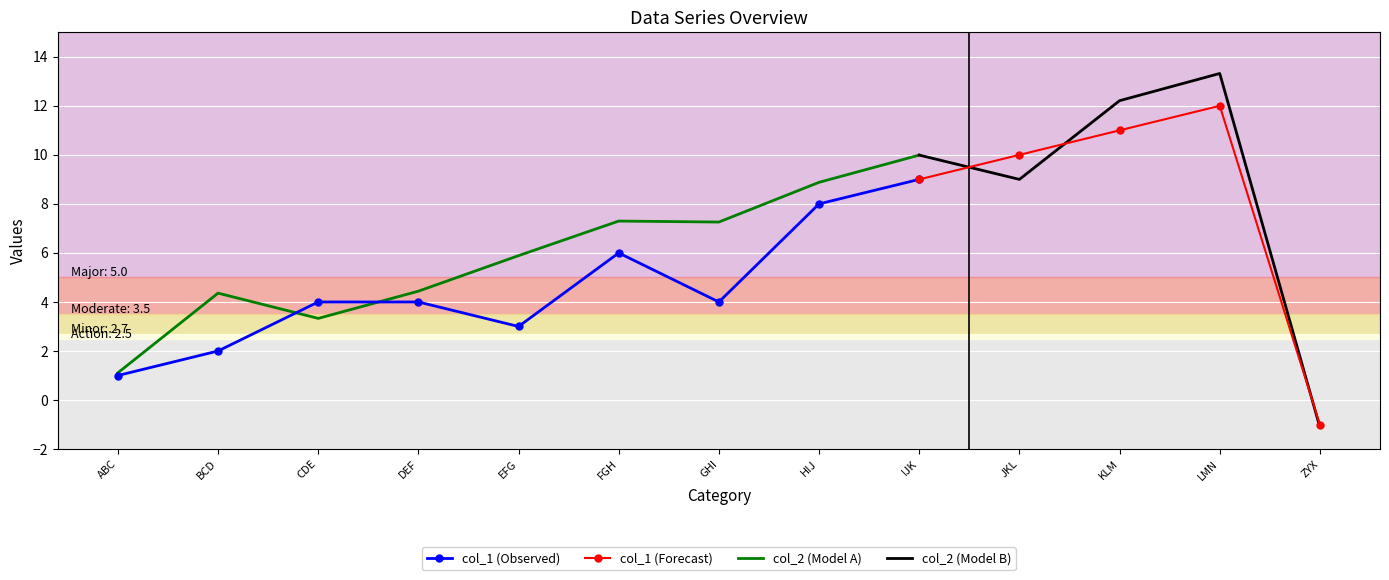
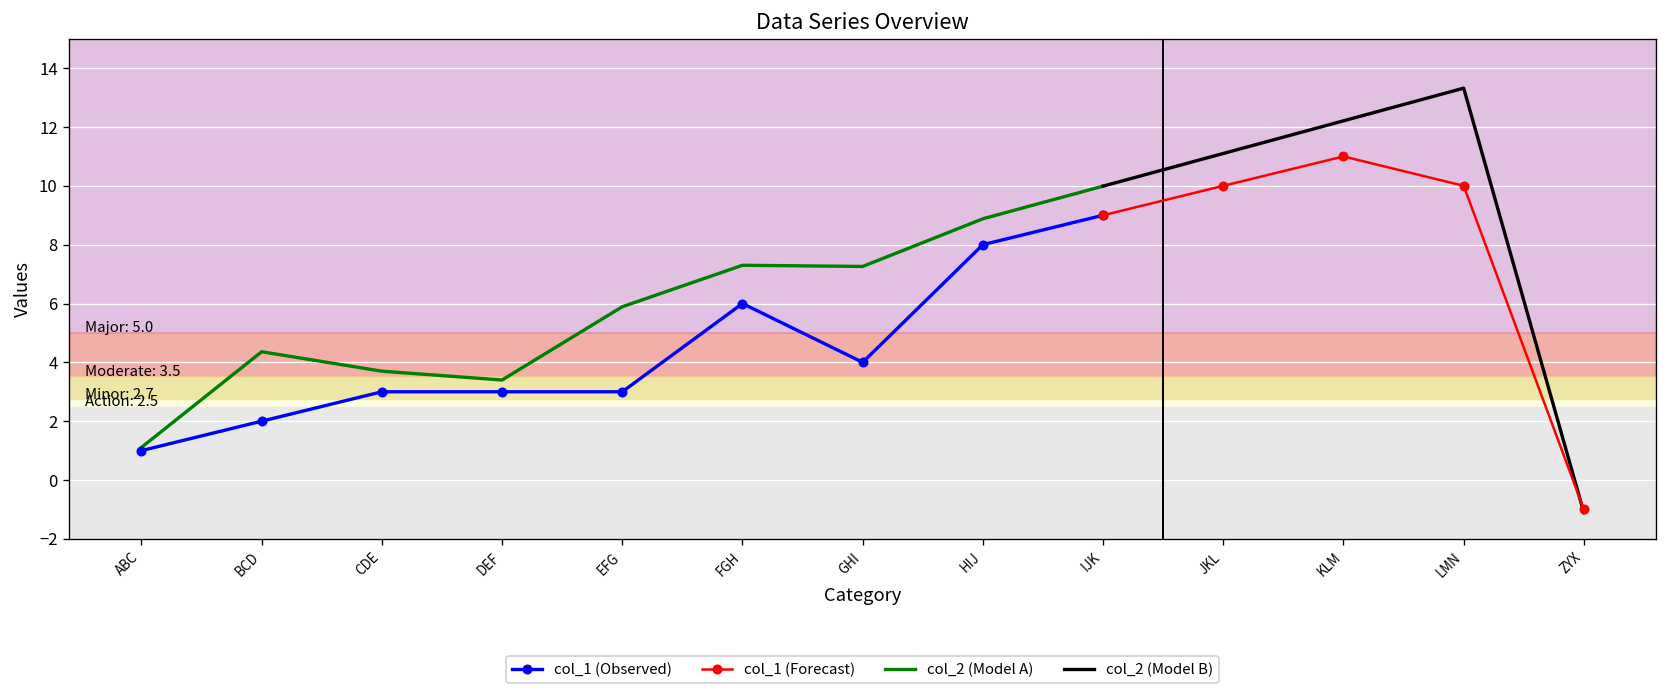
  {
    "col_1 (Observed)": {
      "ABC": 1,
      "BCD": 2,
-     "CDE": 4,
-     "DEF": 4,
+     "CDE": 3,
+     "DEF": 3,
      "EFG": 3,
      "FGH": 6,
      "GHI": 4,
      "HIJ": 8
    },
    "col_1 (Forecast)": {
      "JKL": 10,
      "KLM": 11,
-     "LMN": 12,
+     "LMN": 10,
      "ZYX": -1
    },
    "col_2 (Model A)": {
      "ABC": 1.1,
      "BCD": 4.4,
-     "CDE": 3.3,
-     "DEF": 4.4,
+     "CDE": 3.7,
+     "DEF": 3.4,
      "EFG": 5.9,
      "FGH": 7.3,
      "GHI": 7.3,
      "HIJ": 8.9
    },
    "col_2 (Model B)": {
-     "JKL": 9.0,
+     "JKL": 11.1,
      "KLM": 12.2,
      "LMN": 13.3,
      "ZYX": -1.1
    }
  }
